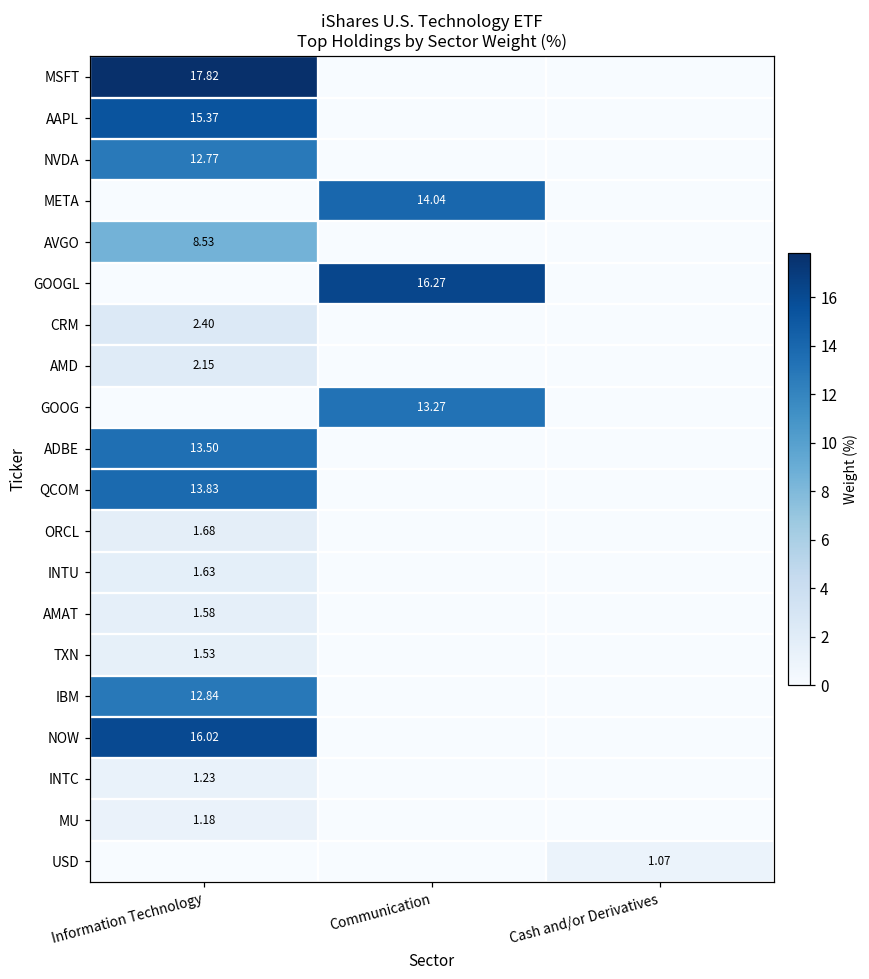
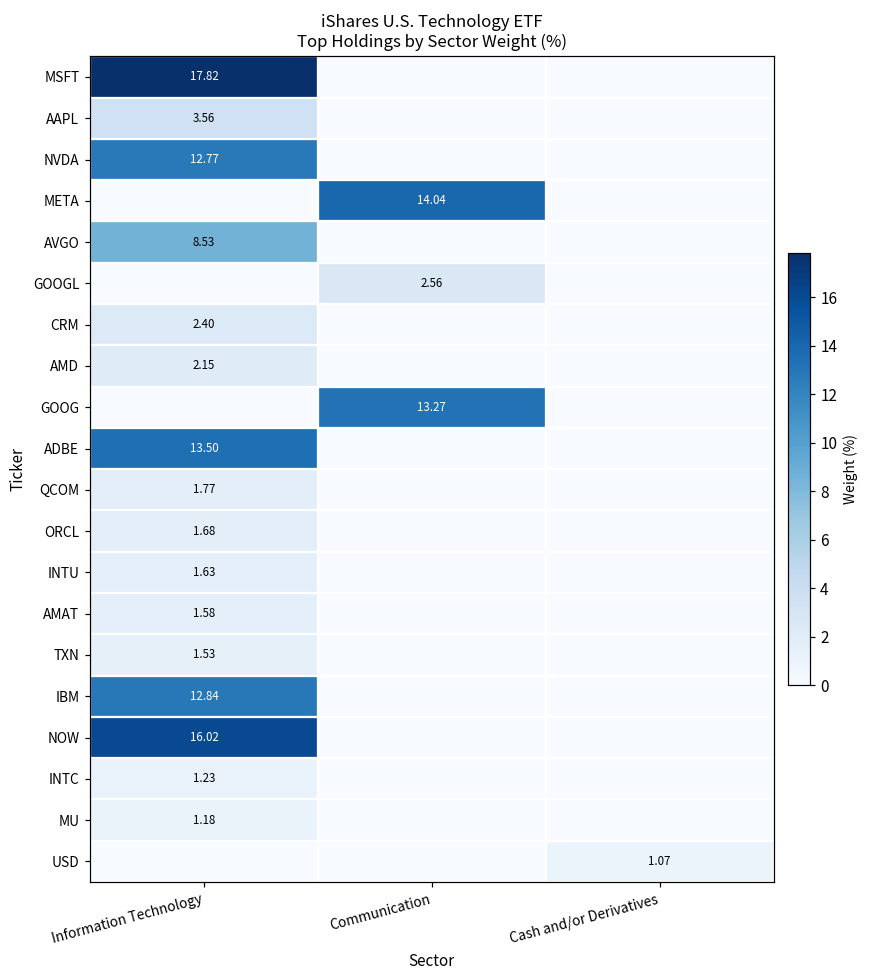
  {
    "MSFT": {
      "Information Technology": 17.82
    },
    "AAPL": {
-     "Information Technology": 15.37
+     "Information Technology": 3.56
    },
    "NVDA": {
      "Information Technology": 12.77
    },
    "META": {
      "Communication": 14.04
    },
    "AVGO": {
      "Information Technology": 8.53
    },
    "GOOGL": {
-     "Communication": 16.27
+     "Communication": 2.56
    },
    "CRM": {
      "Information Technology": 2.40
    },
    "AMD": {
      "Information Technology": 2.15
    },
    "GOOG": {
      "Communication": 13.27
    },
    "ADBE": {
      "Information Technology": 13.50
    },
    "QCOM": {
-     "Information Technology": 13.83
+     "Information Technology": 1.77
    },
    "ORCL": {
      "Information Technology": 1.68
    },
    "INTU": {
      "Information Technology": 1.63
    },
    "AMAT": {
      "Information Technology": 1.58
    },
    "TXN": {
      "Information Technology": 1.53
    },
    "IBM": {
      "Information Technology": 12.84
    },
    "NOW": {
      "Information Technology": 16.02
    },
    "INTC": {
      "Information Technology": 1.23
    },
    "MU": {
      "Information Technology": 1.18
    },
    "USD": {
      "Cash and/or Derivatives": 1.07
    }
  }
